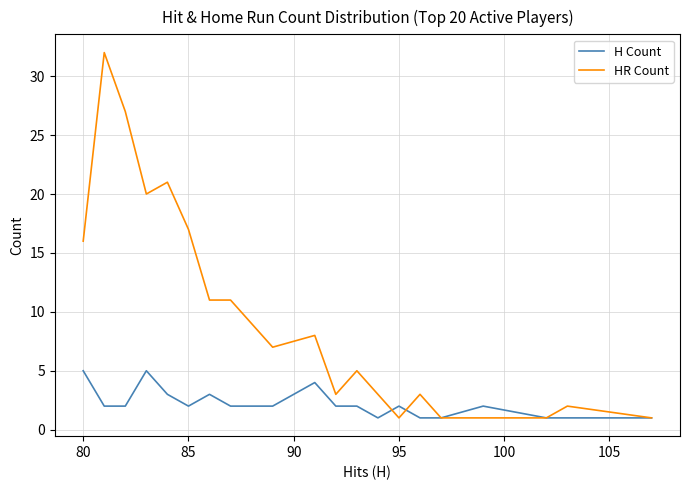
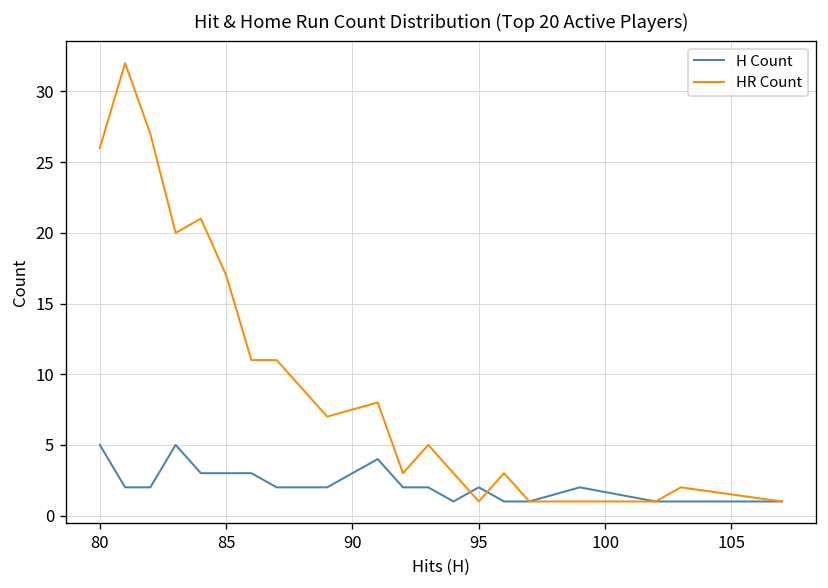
  {
    "H Count": {
      "80": 5,
-     "85": 2,
+     "85": 3,
      "95": 2
    },
    "HR Count": {
-     "80": 16,
+     "80": 26,
      "85": 17,
      "95": 1
    }
  }
